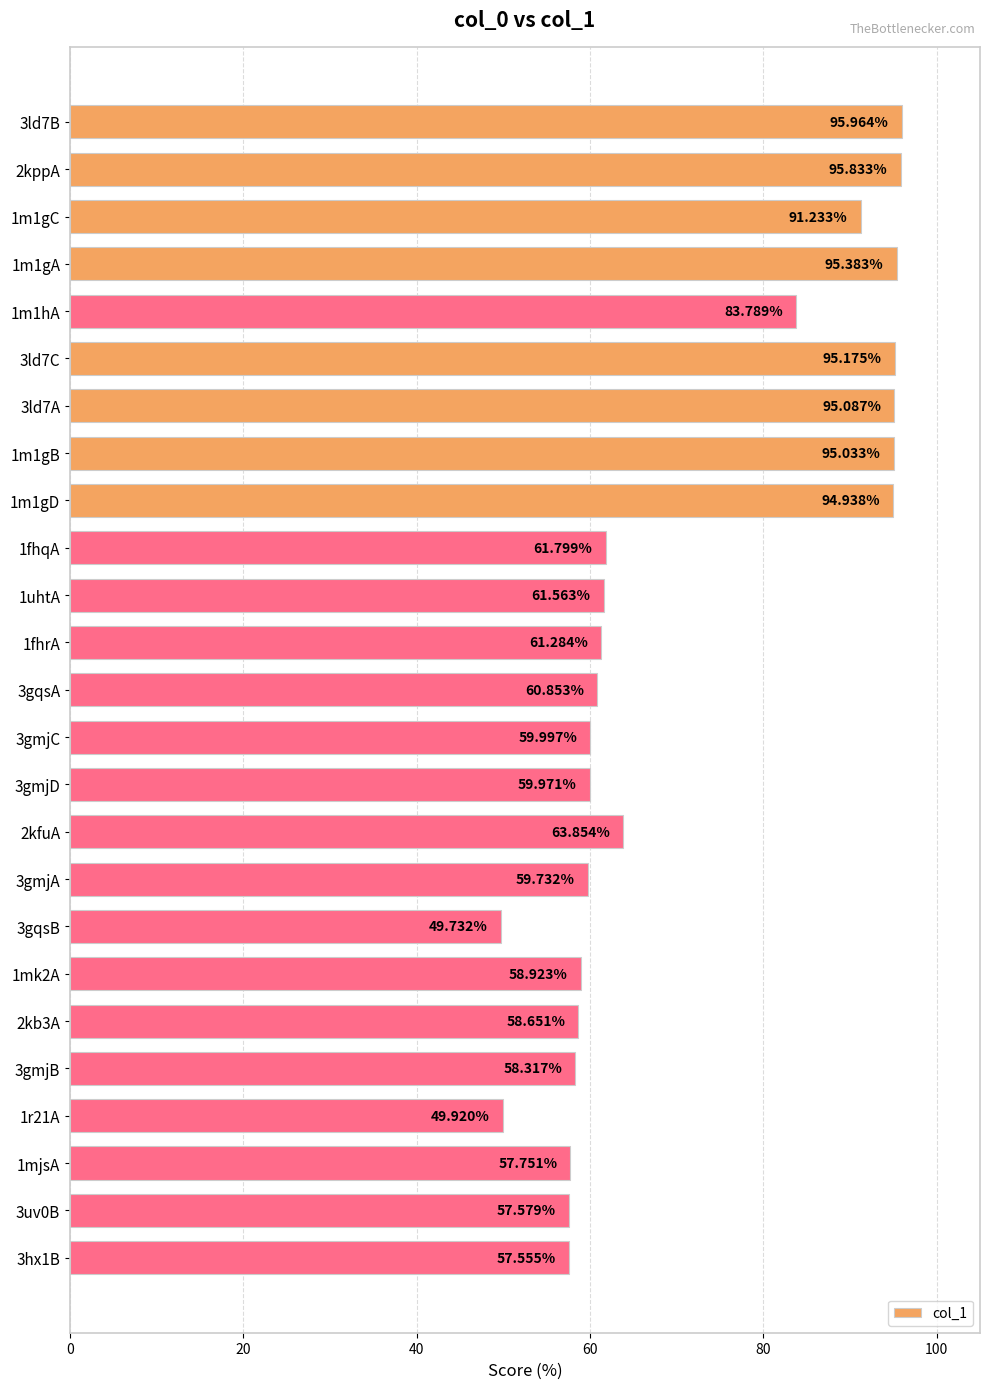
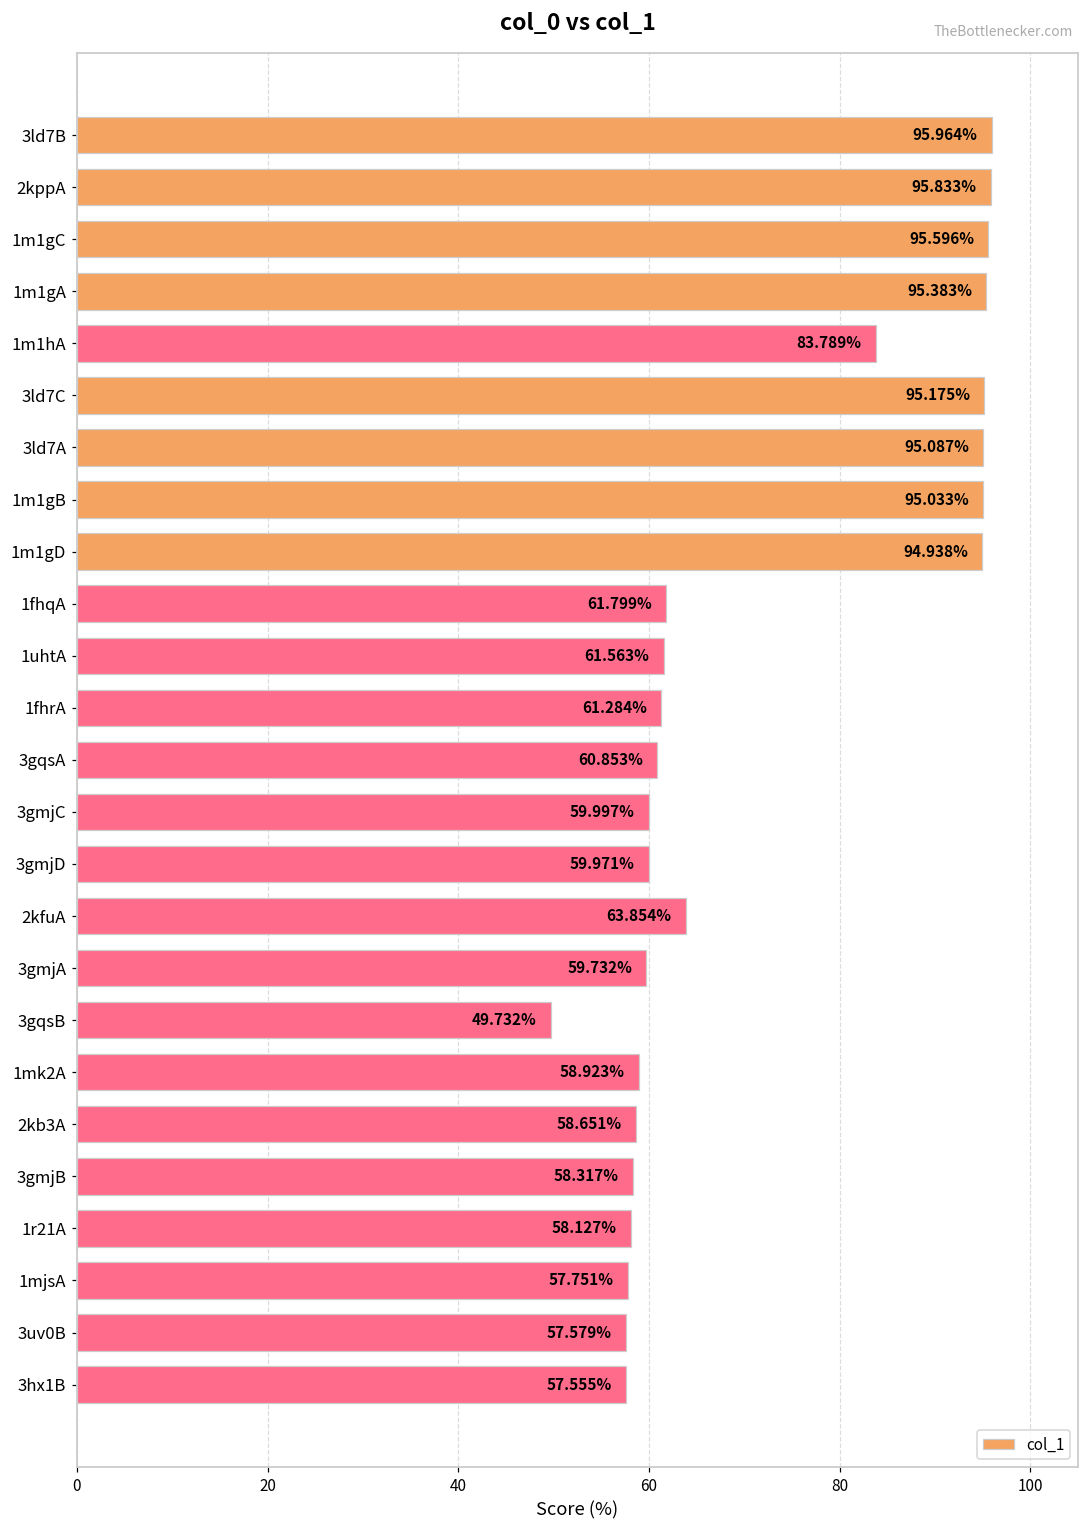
  {
    "3ld7B": "95.964%",
    "2kppA": "95.833%",
-   "1m1gC": "91.233%",
+   "1m1gC": "95.596%",
    "1m1gA": "95.383%",
    "1m1hA": "83.789%",
    "3ld7C": "95.175%",
    "3ld7A": "95.087%",
    "1m1gB": "95.033%",
    "1m1gD": "94.938%",
    "1fhqA": "61.799%",
    "1uhtA": "61.563%",
    "1fhrA": "61.284%",
    "3gqsA": "60.853%",
    "3gmjC": "59.997%",
    "3gmjD": "59.971%",
    "2kfuA": "63.854%",
    "3gmjA": "59.732%",
    "3gqsB": "49.732%",
    "1mk2A": "58.923%",
    "2kb3A": "58.651%",
    "3gmjB": "58.317%",
-   "1r21A": "49.920%",
+   "1r21A": "58.127%",
    "1mjsA": "57.751%",
    "3uv0B": "57.579%",
    "3hx1B": "57.555%"
  }
